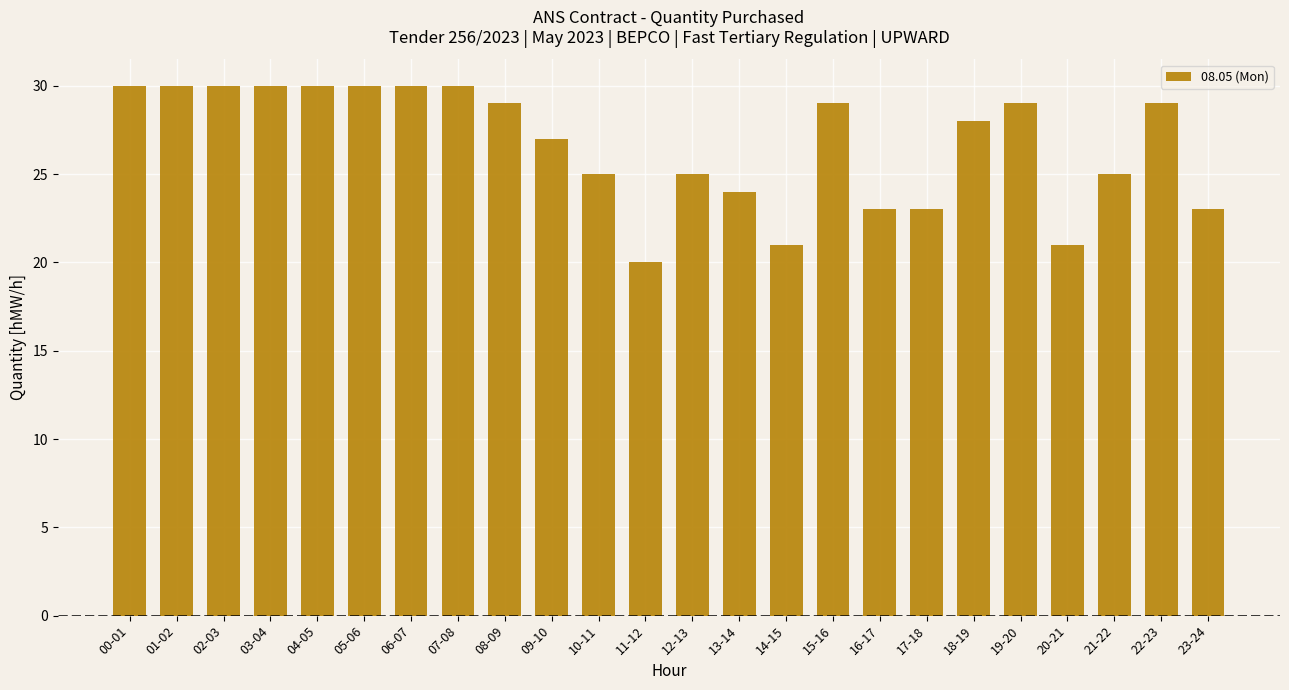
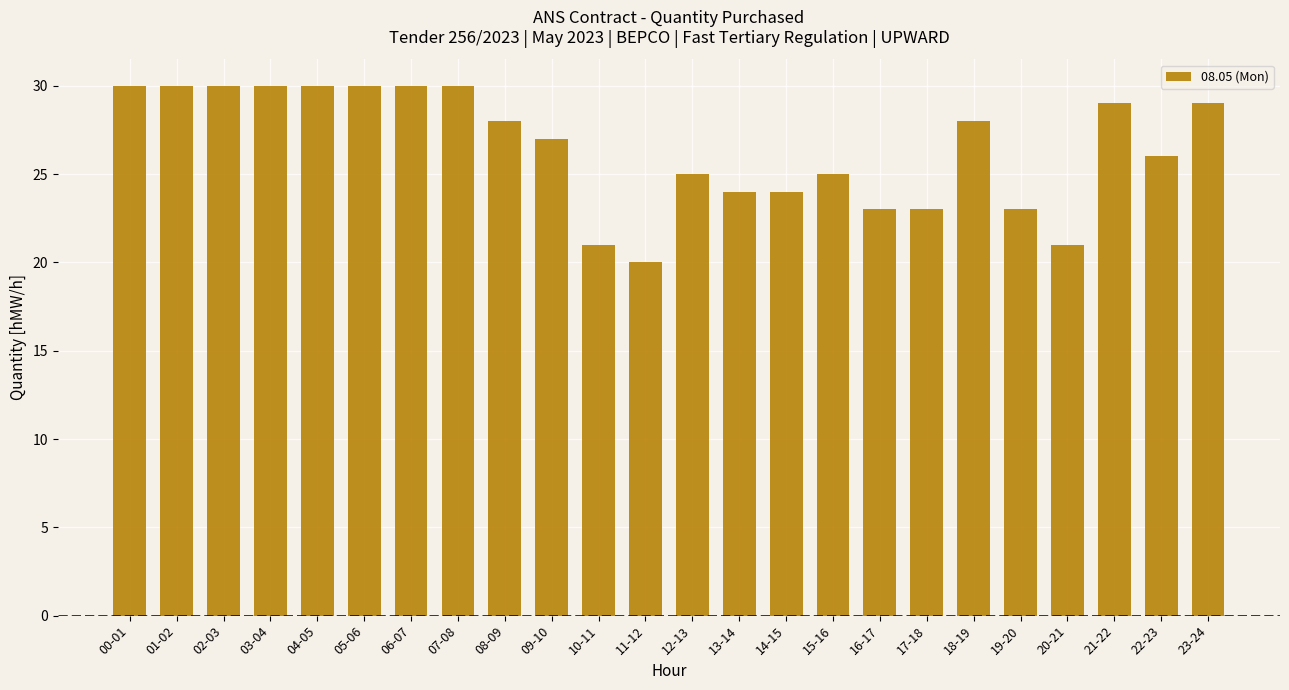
  {
    "00-01": 30,
    "01-02": 30,
    "02-03": 30,
    "03-04": 30,
    "04-05": 30,
    "05-06": 30,
    "06-07": 30,
    "07-08": 30,
-   "08-09": 29,
+   "08-09": 28,
    "09-10": 27,
-   "10-11": 25,
+   "10-11": 21,
    "11-12": 20,
    "12-13": 25,
    "13-14": 24,
-   "14-15": 21,
-   "15-16": 29,
+   "14-15": 24,
+   "15-16": 25,
    "16-17": 23,
    "17-18": 23,
    "18-19": 28,
-   "19-20": 29,
+   "19-20": 23,
    "20-21": 21,
-   "21-22": 25,
-   "22-23": 29,
-   "23-24": 23
+   "21-22": 29,
+   "22-23": 26,
+   "23-24": 29
  }
